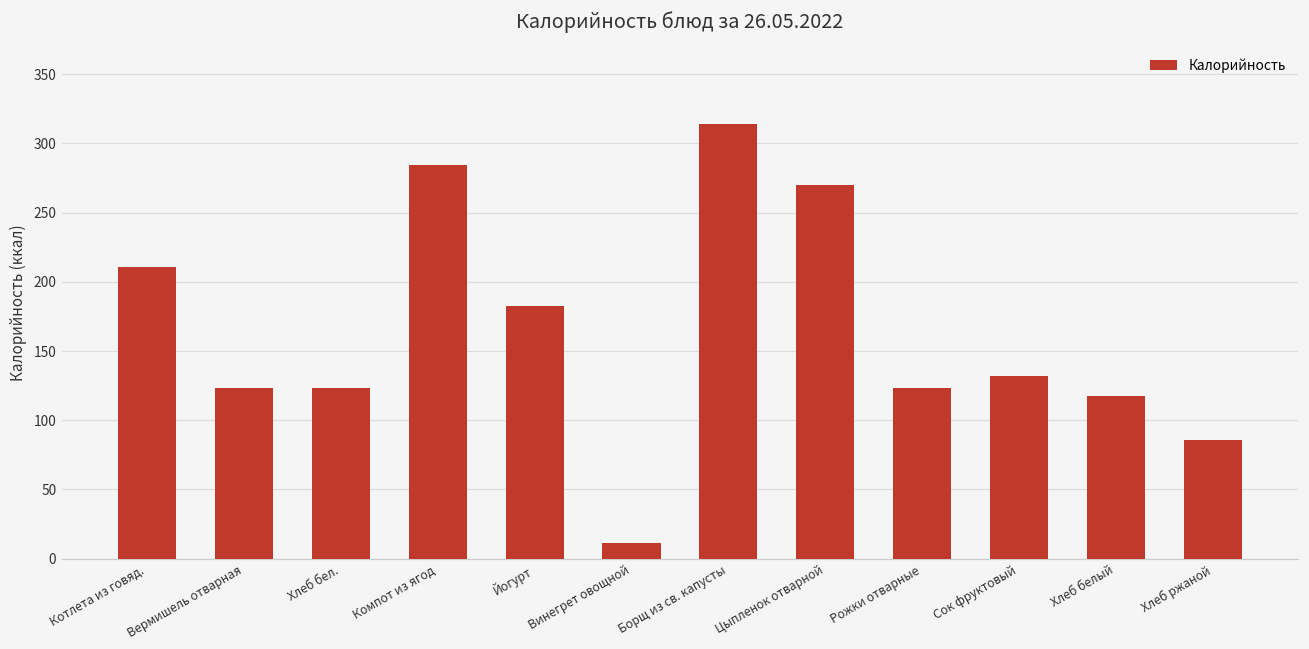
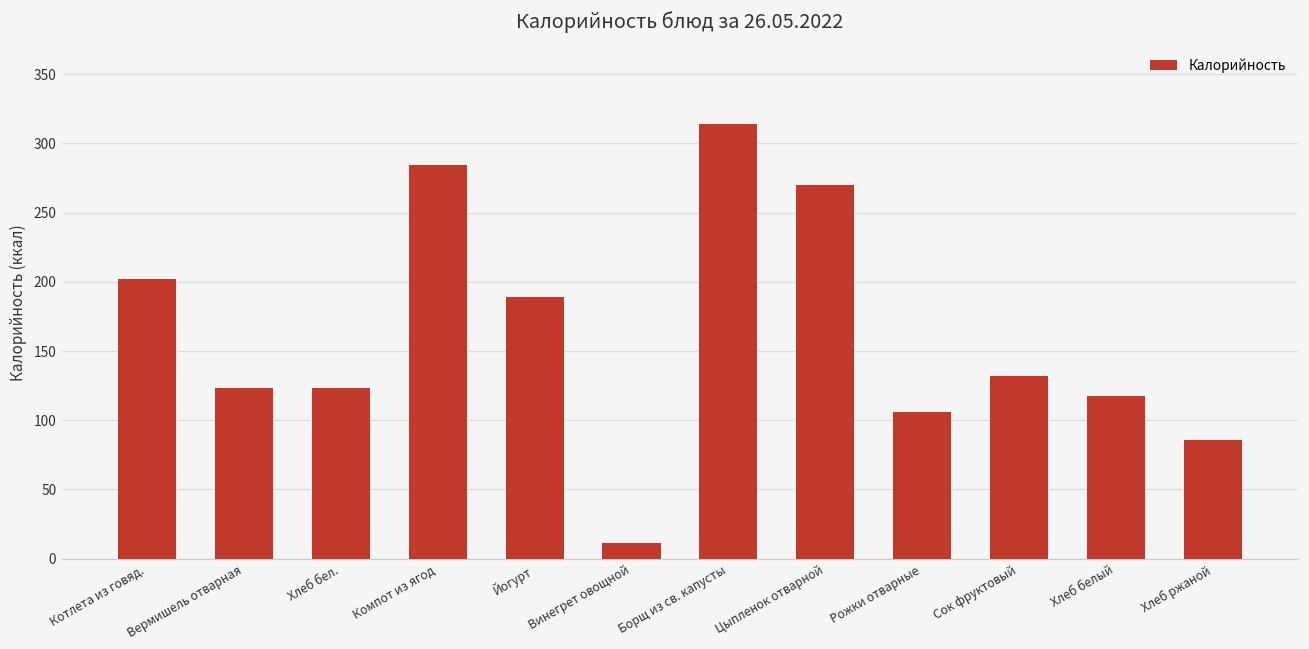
  {
-   "Котлета из говяд.": 211,
+   "Котлета из говяд.": 202,
    "Вермишель отварная": 124,
    "Хлеб бел.": 124,
    "Компот из ягод": 285,
-   "Йогурт": 182,
+   "Йогурт": 189,
    "Винегрет овощной": 11,
    "Борщ из св. капусты": 314,
    "Цыпленок отварной": 270,
-   "Рожки отварные": 123,
+   "Рожки отварные": 106,
    "Сок фруктовый": 132,
    "Хлеб белый": 117,
    "Хлеб ржаной": 85
  }
